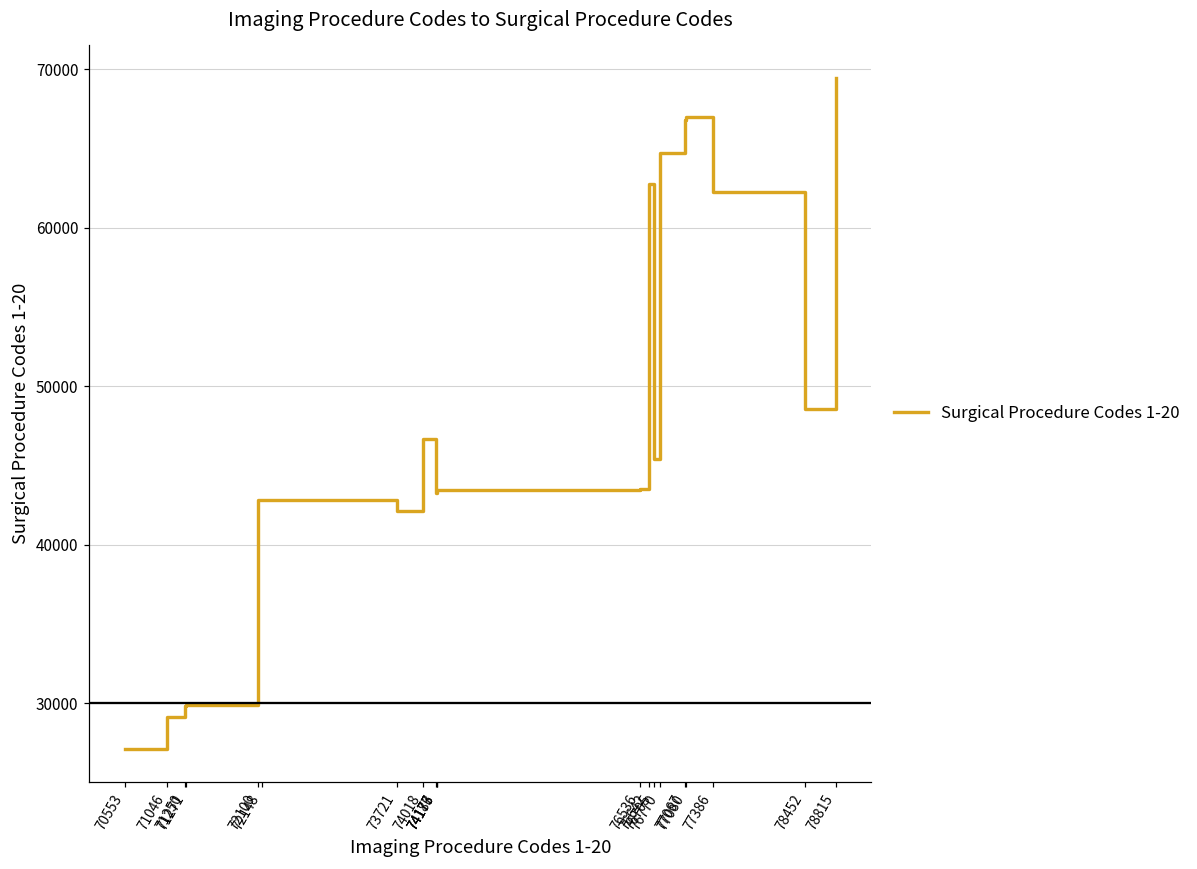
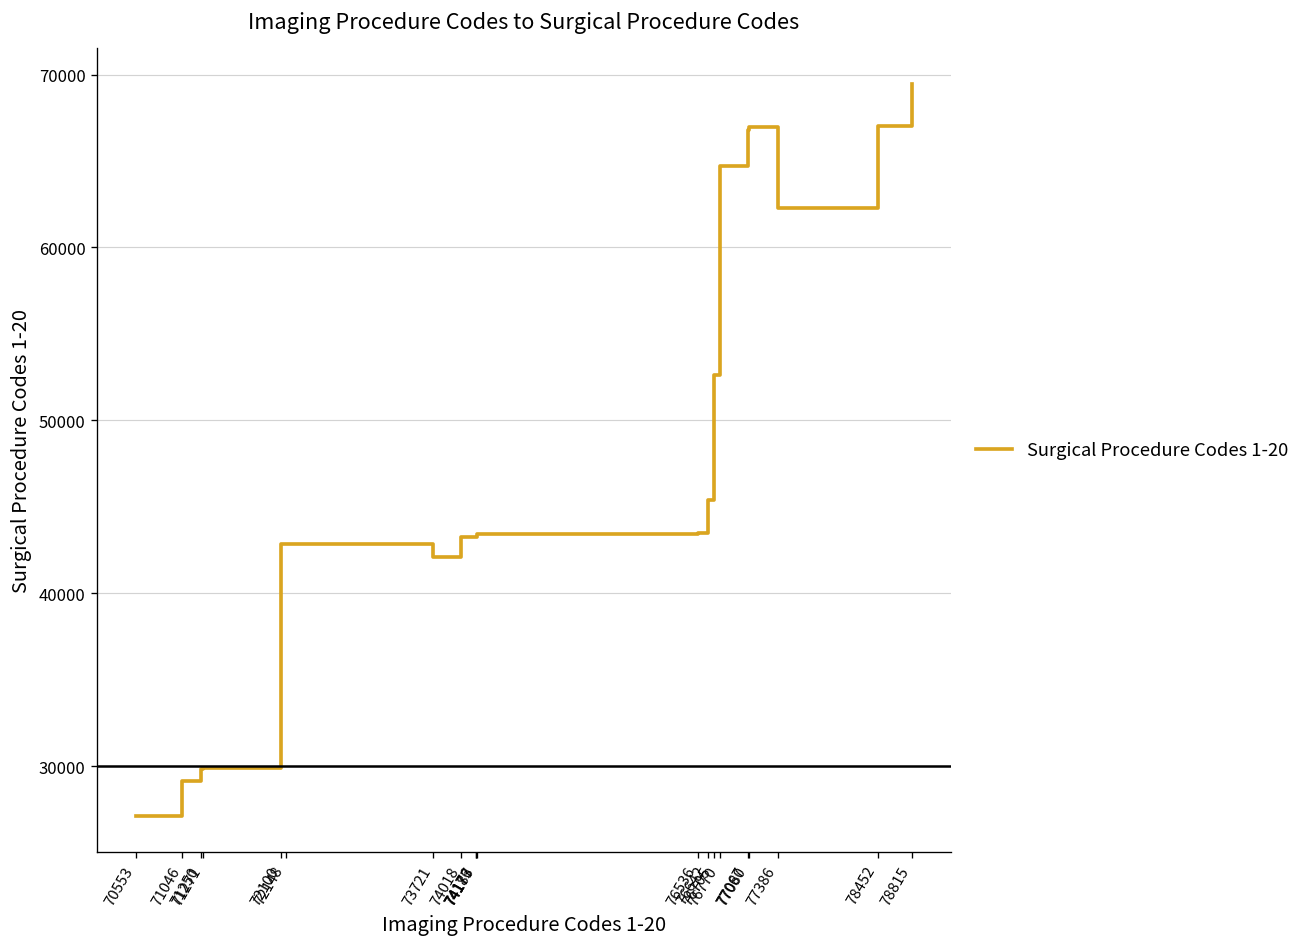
  {
    "70553": 27100,
    "71046": 29100,
    "71250": 29800,
    "71271": 29900,
    "72100": 42800,
    "72148": 42800,
    "73721": 42100,
-   "74018": 46700,
+   "74018": 43200,
    "74176": 43200,
    "74177": 43200,
    "74183": 43500,
    "76536": 43500,
-   "76642": 62800,
-   "76705": 45400,
+   "76642": 45400,
+   "76705": 52600,
    "76770": 64700,
    "77067": 66800,
    "77080": 67000,
    "77386": 62300,
-   "78452": 48600,
+   "78452": 67000,
    "78815": 69400
  }
